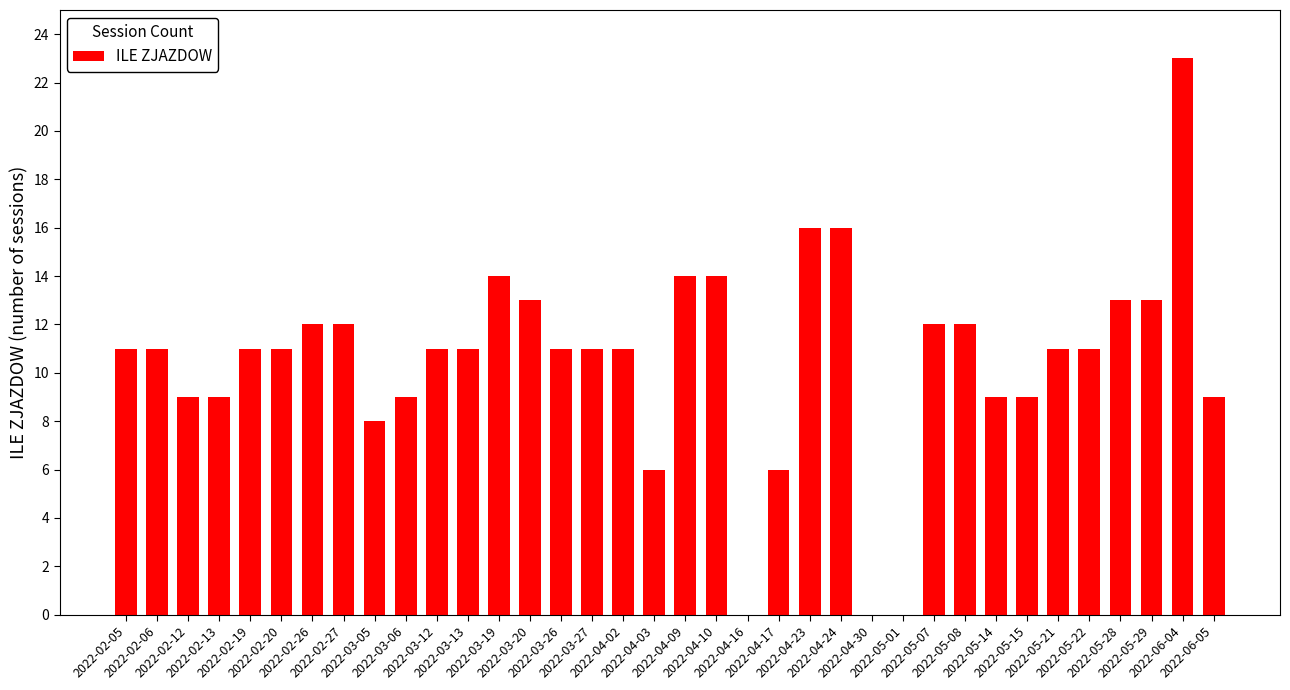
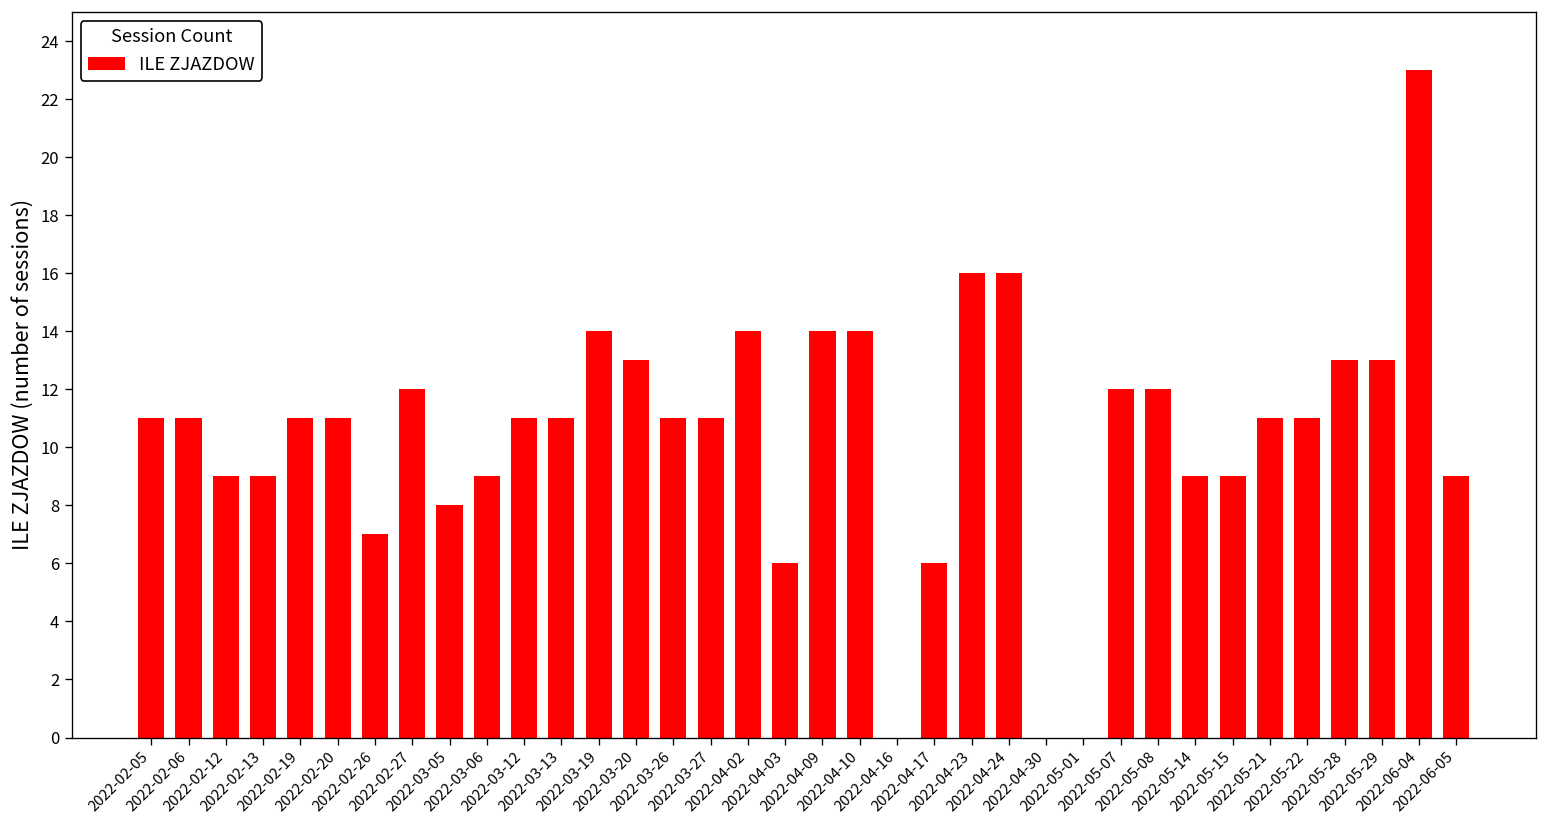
  {
    "2022-02-05": 11,
    "2022-02-06": 11,
    "2022-02-12": 9,
    "2022-02-13": 9,
    "2022-02-19": 11,
    "2022-02-20": 11,
-   "2022-02-26": 12,
+   "2022-02-26": 7,
    "2022-02-27": 12,
    "2022-03-05": 8,
    "2022-03-06": 9,
    "2022-03-12": 11,
    "2022-03-13": 11,
    "2022-03-19": 14,
    "2022-03-20": 13,
    "2022-03-26": 11,
    "2022-03-27": 11,
-   "2022-04-02": 11,
+   "2022-04-02": 14,
    "2022-04-03": 6,
    "2022-04-09": 14,
    "2022-04-10": 14,
    "2022-04-16": 0,
    "2022-04-17": 6,
    "2022-04-23": 16,
    "2022-04-24": 16,
    "2022-04-30": 0,
    "2022-05-01": 0,
    "2022-05-07": 12,
    "2022-05-08": 12,
    "2022-05-14": 9,
    "2022-05-15": 9,
    "2022-05-21": 11,
    "2022-05-22": 11,
    "2022-05-28": 13,
    "2022-05-29": 13,
    "2022-06-04": 23,
    "2022-06-05": 9
  }
